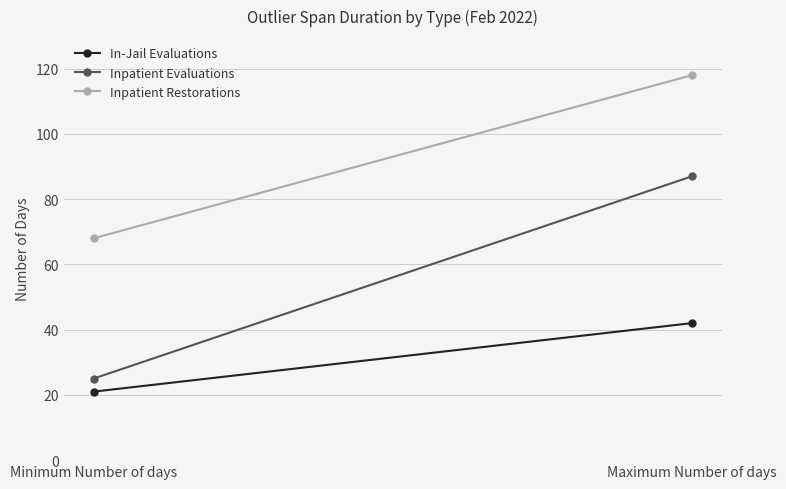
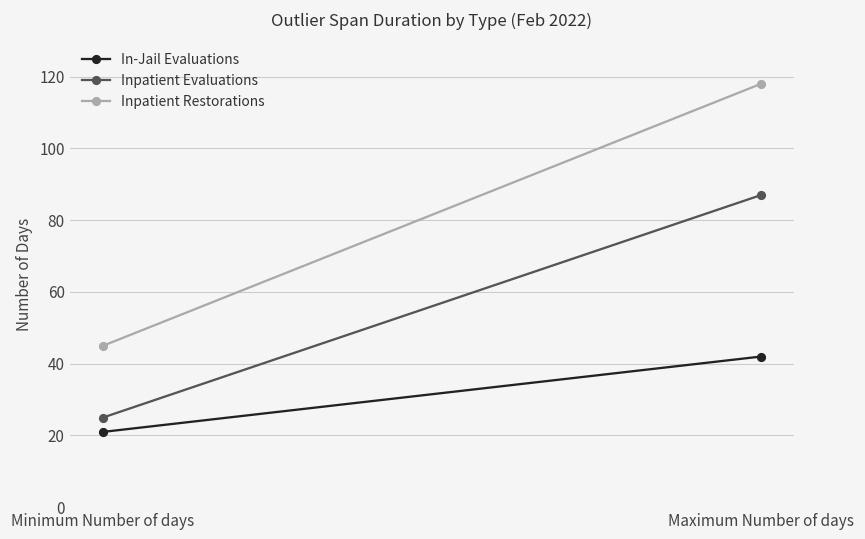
  {
    "In-Jail Evaluations": {
      "Minimum Number of days": 21,
      "Maximum Number of days": 42
    },
    "Inpatient Evaluations": {
      "Minimum Number of days": 25,
      "Maximum Number of days": 87
    },
    "Inpatient Restorations": {
-     "Minimum Number of days": 68,
+     "Minimum Number of days": 45,
      "Maximum Number of days": 118
    }
  }
